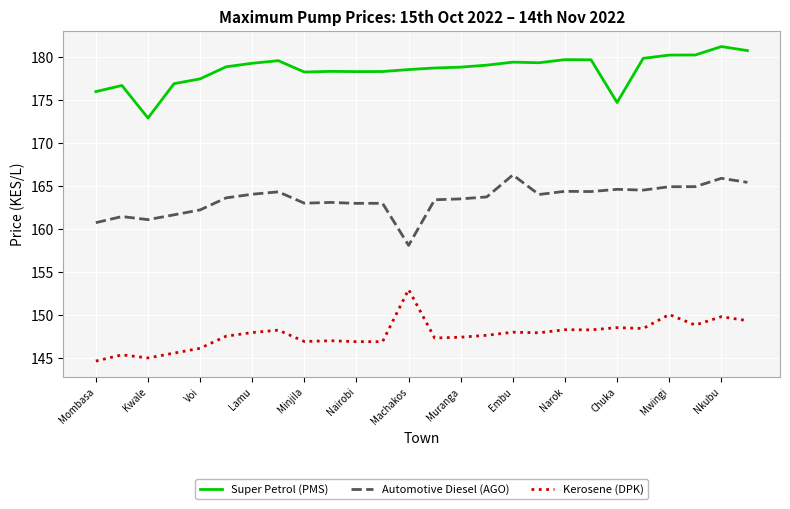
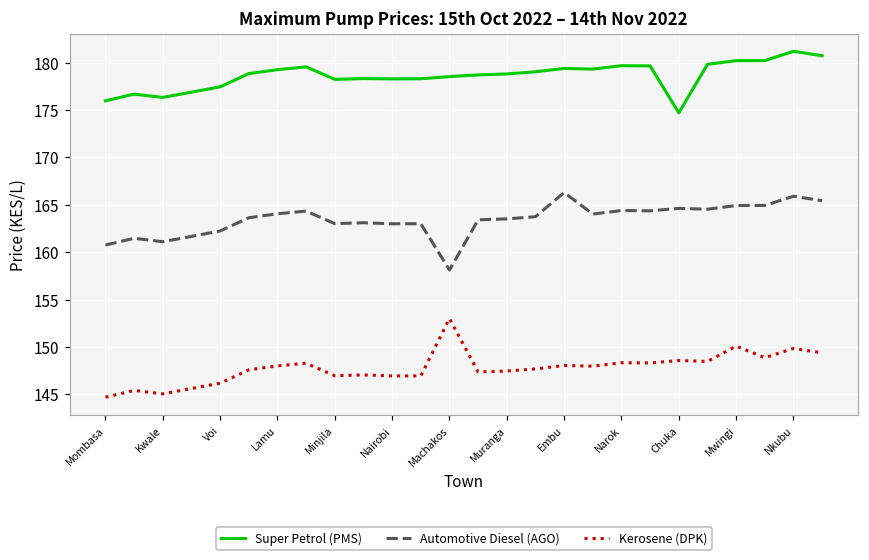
  {
    "Super Petrol (PMS)": {
      "Mombasa": 176,
-     "Kwale": 173,
+     "Kwale": 176,
      "Voi": 177,
      "Lamu": 179,
      "Minjila": 178,
      "Nairobi": 178,
      "Machakos": 179,
      "Muranga": 179,
      "Embu": 179,
      "Narok": 180,
      "Chuka": 175,
      "Mwingi": 180,
      "Nkubu": 181
    },
    "Automotive Diesel (AGO)": {
      "Mombasa": 161,
      "Kwale": 161,
      "Voi": 162,
      "Lamu": 164,
      "Minjila": 163,
      "Nairobi": 163,
      "Machakos": 158,
      "Muranga": 164,
      "Embu": 166,
      "Narok": 164,
      "Chuka": 165,
      "Mwingi": 165,
      "Nkubu": 166
    },
    "Kerosene (DPK)": {
      "Mombasa": 145,
      "Kwale": 145,
      "Voi": 146,
      "Lamu": 148,
      "Minjila": 147,
      "Nairobi": 147,
      "Machakos": 153,
      "Muranga": 147,
      "Embu": 148,
      "Narok": 148,
      "Chuka": 149,
      "Mwingi": 150,
      "Nkubu": 150
    }
  }
